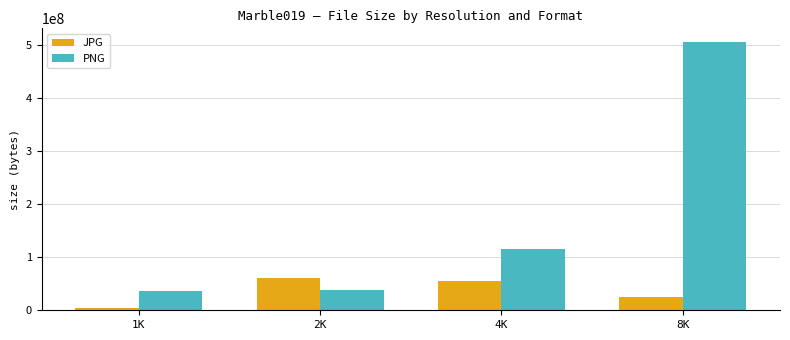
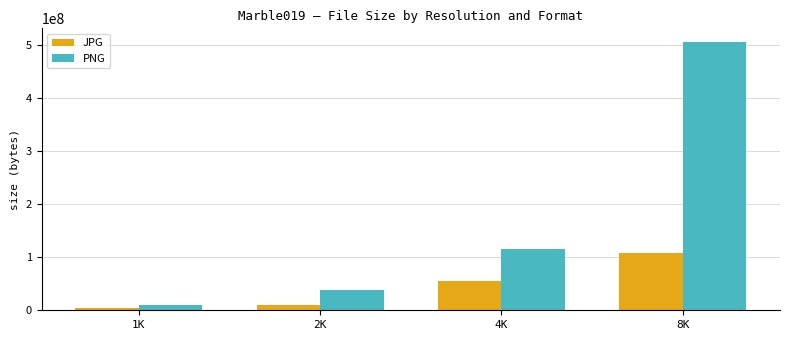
  {
    "JPG": {
-     "2K": 60000000,
+     "2K": 10000000,
      "4K": 50000000,
-     "8K": 30000000
+     "8K": 110000000
    },
    "PNG": {
-     "1K": 40000000,
+     "1K": 10000000,
      "2K": 40000000,
      "4K": 120000000,
      "8K": 510000000
    }
  }
